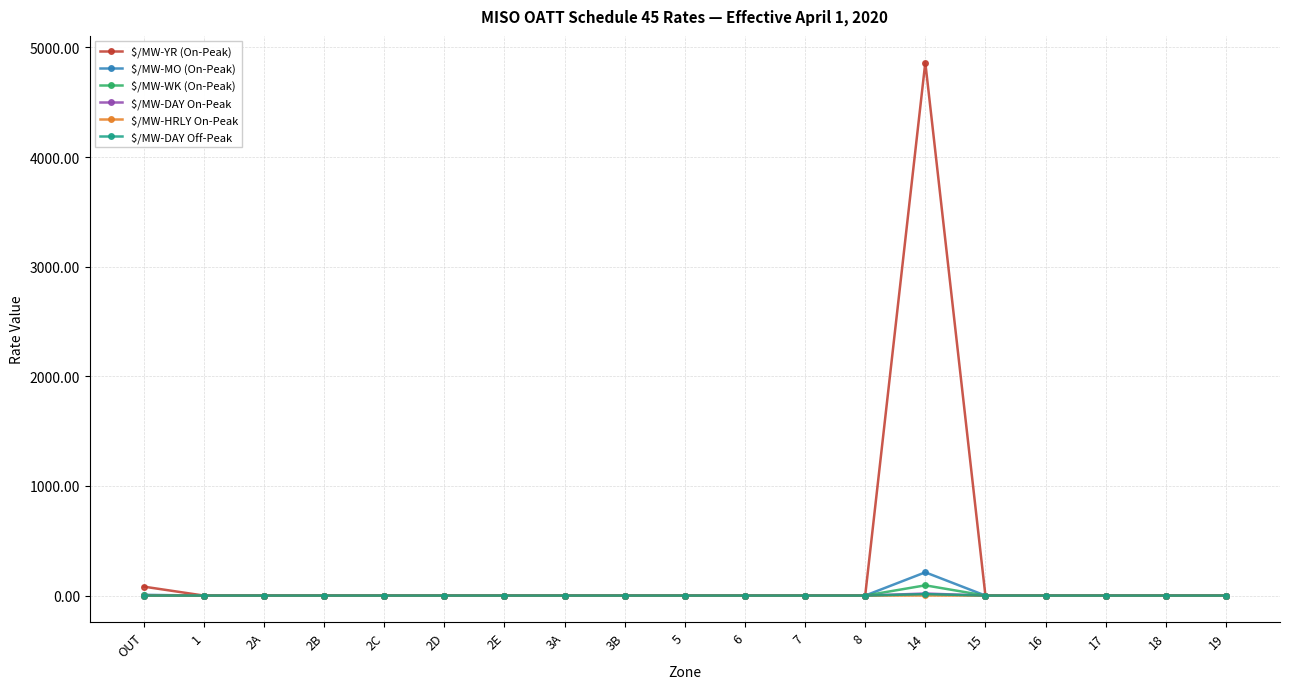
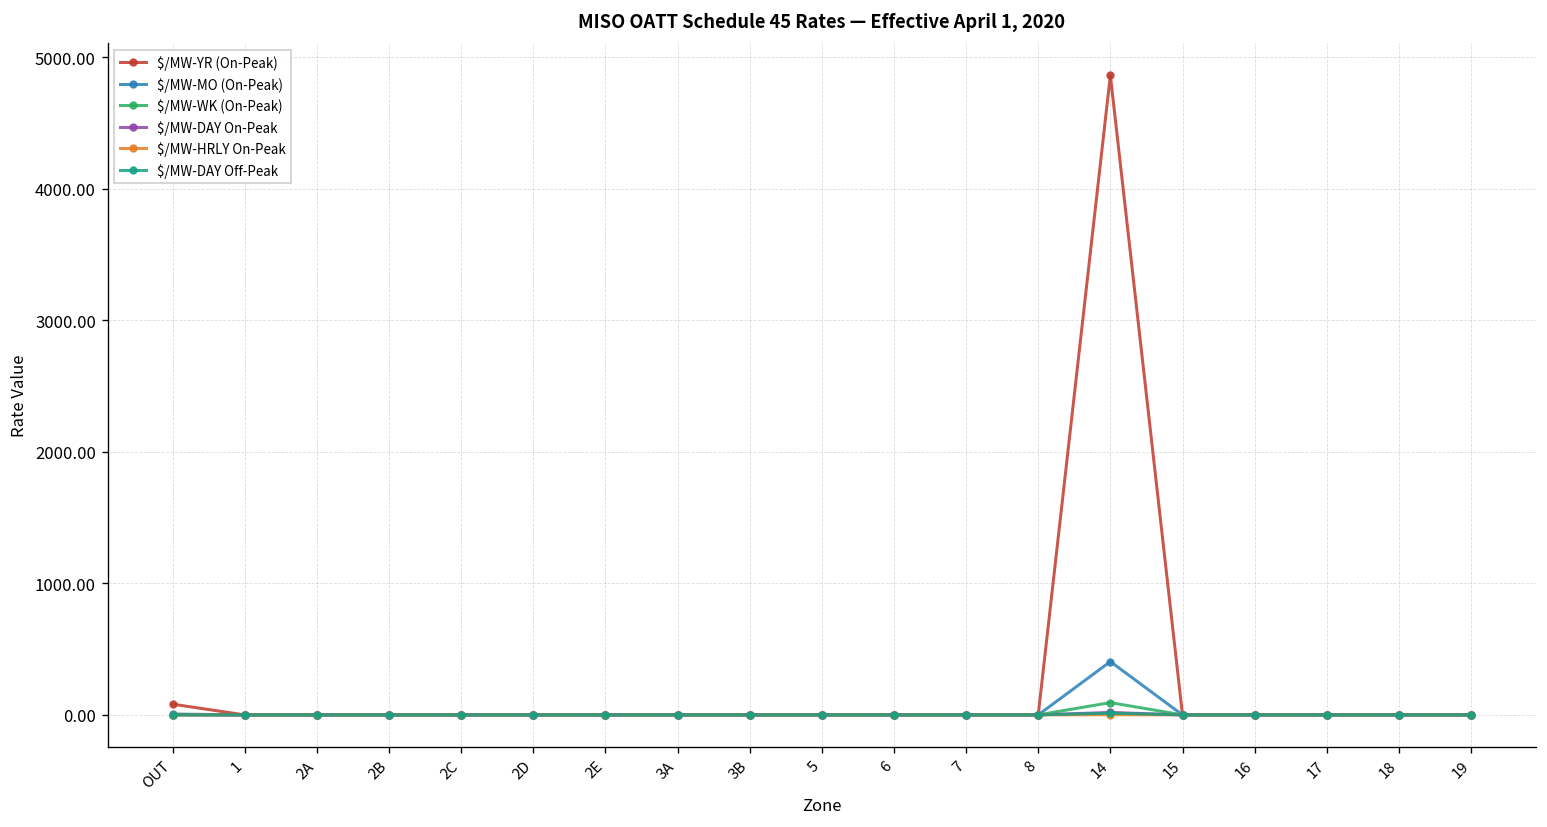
  {
    "$/MW-YR (On-Peak)": {
      "OUT": 80,
      "14": 4860
    },
    "$/MW-MO (On-Peak)": {
-     "14": 210
+     "14": 410
    }
  }
